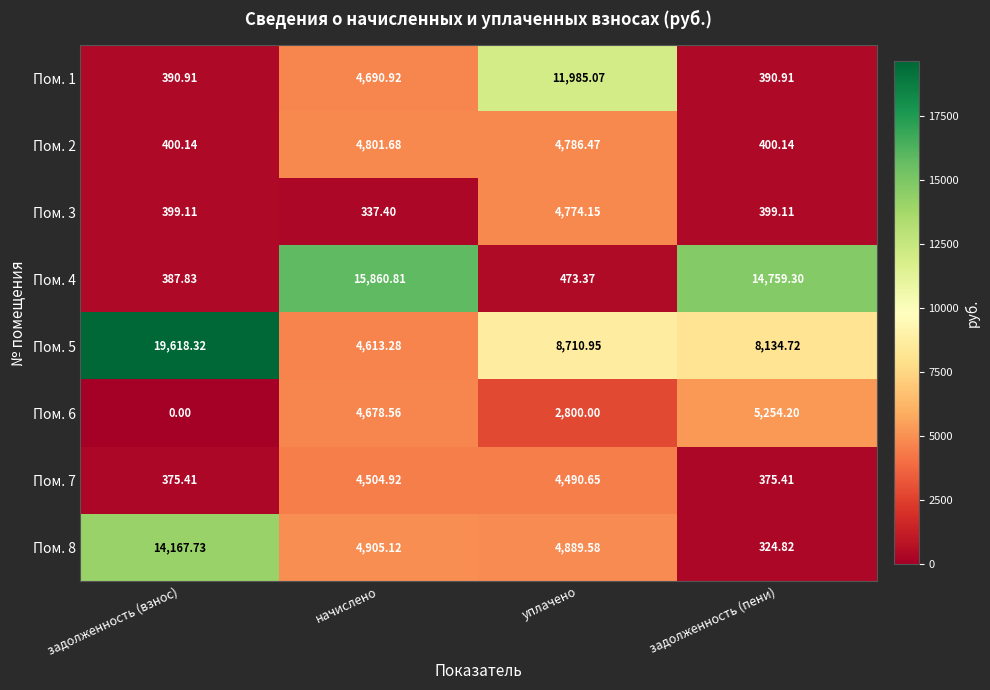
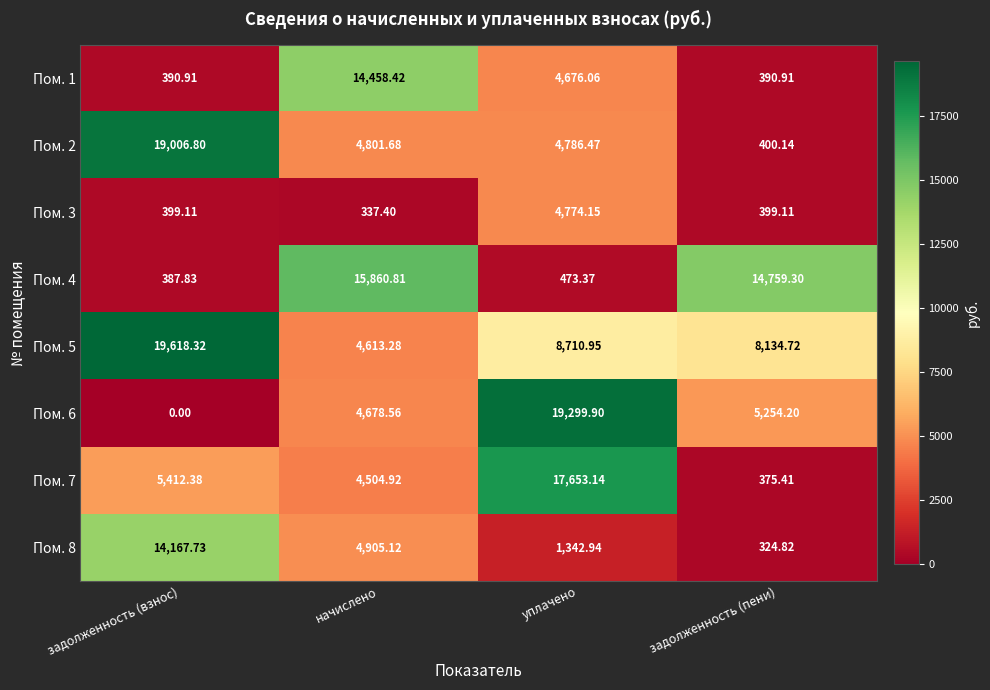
  {
    "Пом. 1": {
      "задолженность (взнос)": "390.91",
-     "начислено": "4,690.92",
-     "уплачено": "11,985.07",
+     "начислено": "14,458.42",
+     "уплачено": "4,676.06",
      "задолженность (пени)": "390.91"
    },
    "Пом. 2": {
-     "задолженность (взнос)": "400.14",
+     "задолженность (взнос)": "19,006.80",
      "начислено": "4,801.68",
      "уплачено": "4,786.47",
      "задолженность (пени)": "400.14"
    },
    "Пом. 3": {
      "задолженность (взнос)": "399.11",
      "начислено": "337.40",
      "уплачено": "4,774.15",
      "задолженность (пени)": "399.11"
    },
    "Пом. 4": {
      "задолженность (взнос)": "387.83",
      "начислено": "15,860.81",
      "уплачено": "473.37",
      "задолженность (пени)": "14,759.30"
    },
    "Пом. 5": {
      "задолженность (взнос)": "19,618.32",
      "начислено": "4,613.28",
      "уплачено": "8,710.95",
      "задолженность (пени)": "8,134.72"
    },
    "Пом. 6": {
      "задолженность (взнос)": "0.00",
      "начислено": "4,678.56",
-     "уплачено": "2,800.00",
+     "уплачено": "19,299.90",
      "задолженность (пени)": "5,254.20"
    },
    "Пом. 7": {
-     "задолженность (взнос)": "375.41",
+     "задолженность (взнос)": "5,412.38",
      "начислено": "4,504.92",
-     "уплачено": "4,490.65",
+     "уплачено": "17,653.14",
      "задолженность (пени)": "375.41"
    },
    "Пом. 8": {
      "задолженность (взнос)": "14,167.73",
      "начислено": "4,905.12",
-     "уплачено": "4,889.58",
+     "уплачено": "1,342.94",
      "задолженность (пени)": "324.82"
    }
  }
